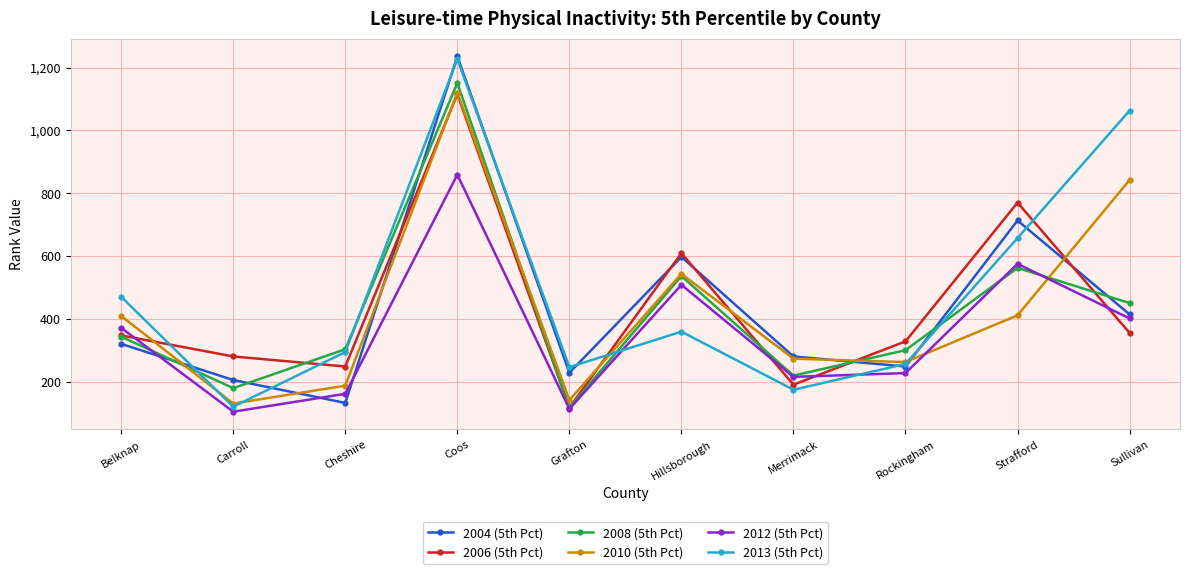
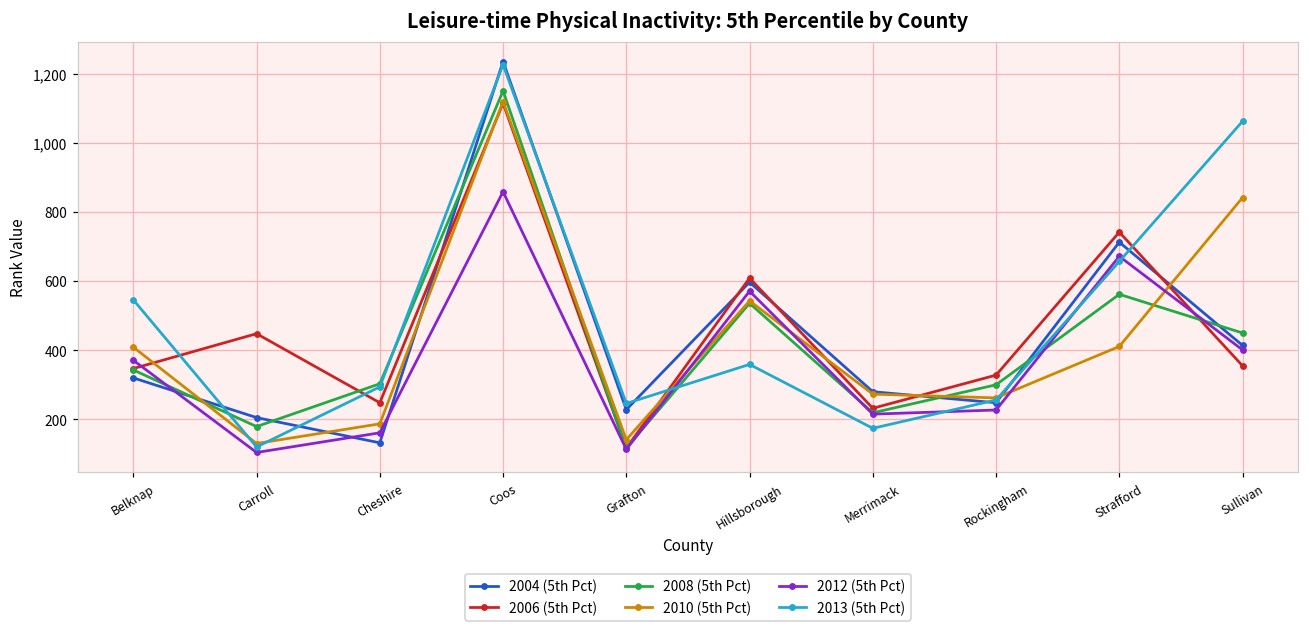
  {
    "2004 (5th Pct)": {
      "Belknap": "320",
      "Carroll": "210",
      "Cheshire": "130",
      "Coos": "1,240",
      "Grafton": "230",
      "Hillsborough": "600",
      "Strafford": "710",
      "Sullivan": "410"
    },
    "2006 (5th Pct)": {
-     "Carroll": "280",
+     "Carroll": "450",
      "Cheshire": "250",
      "Hillsborough": "610",
-     "Merrimack": "190",
+     "Merrimack": "230",
      "Rockingham": "330",
-     "Strafford": "770",
+     "Strafford": "740",
      "Sullivan": "360"
    },
    "2008 (5th Pct)": {
      "Carroll": "180",
      "Cheshire": "300",
      "Coos": "1,150",
      "Rockingham": "300",
      "Strafford": "560",
      "Sullivan": "450"
    },
    "2010 (5th Pct)": {
      "Belknap": "410",
      "Carroll": "130",
      "Cheshire": "190",
      "Grafton": "140",
      "Strafford": "410",
      "Sullivan": "840"
    },
    "2012 (5th Pct)": {
      "Belknap": "370",
      "Carroll": "100",
      "Cheshire": "160",
      "Coos": "860",
-     "Hillsborough": "510",
+     "Hillsborough": "570",
      "Rockingham": "230",
-     "Strafford": "580",
+     "Strafford": "670",
      "Sullivan": "400"
    },
    "2013 (5th Pct)": {
-     "Belknap": "470",
+     "Belknap": "550",
      "Carroll": "120",
      "Cheshire": "290",
      "Coos": "1,230",
      "Grafton": "250",
      "Hillsborough": "360",
      "Merrimack": "170",
      "Strafford": "660",
      "Sullivan": "1,060"
    }
  }
